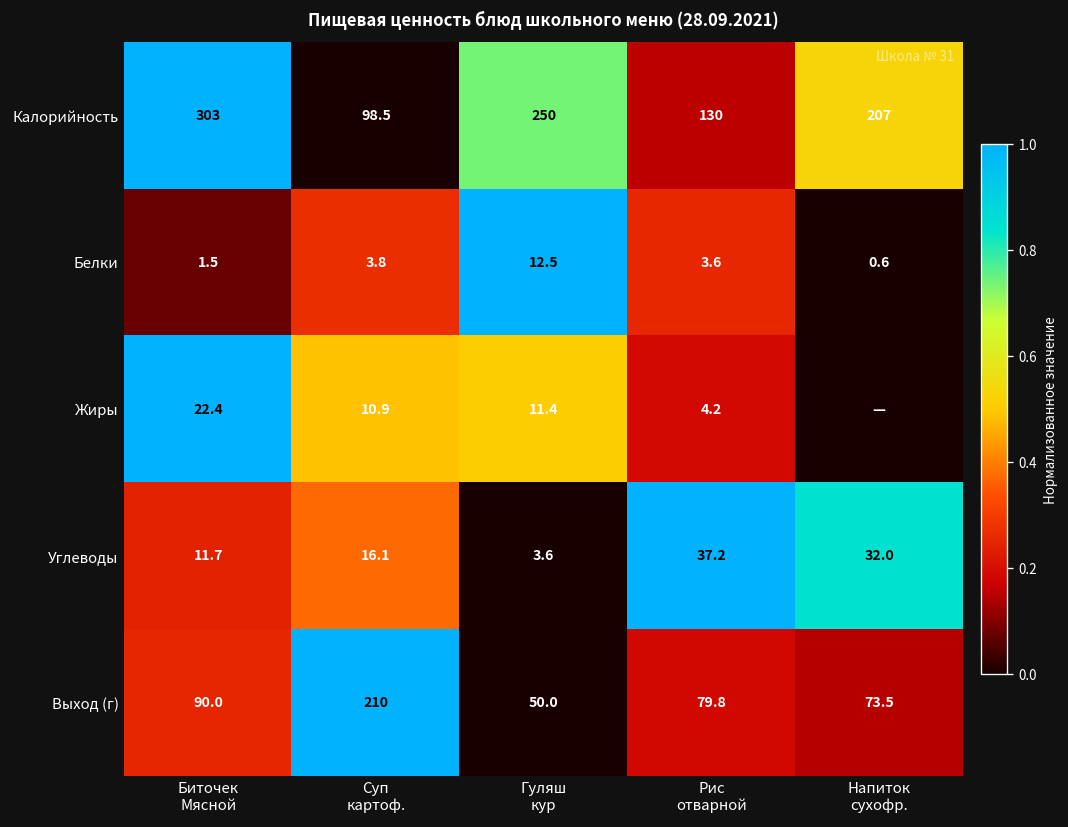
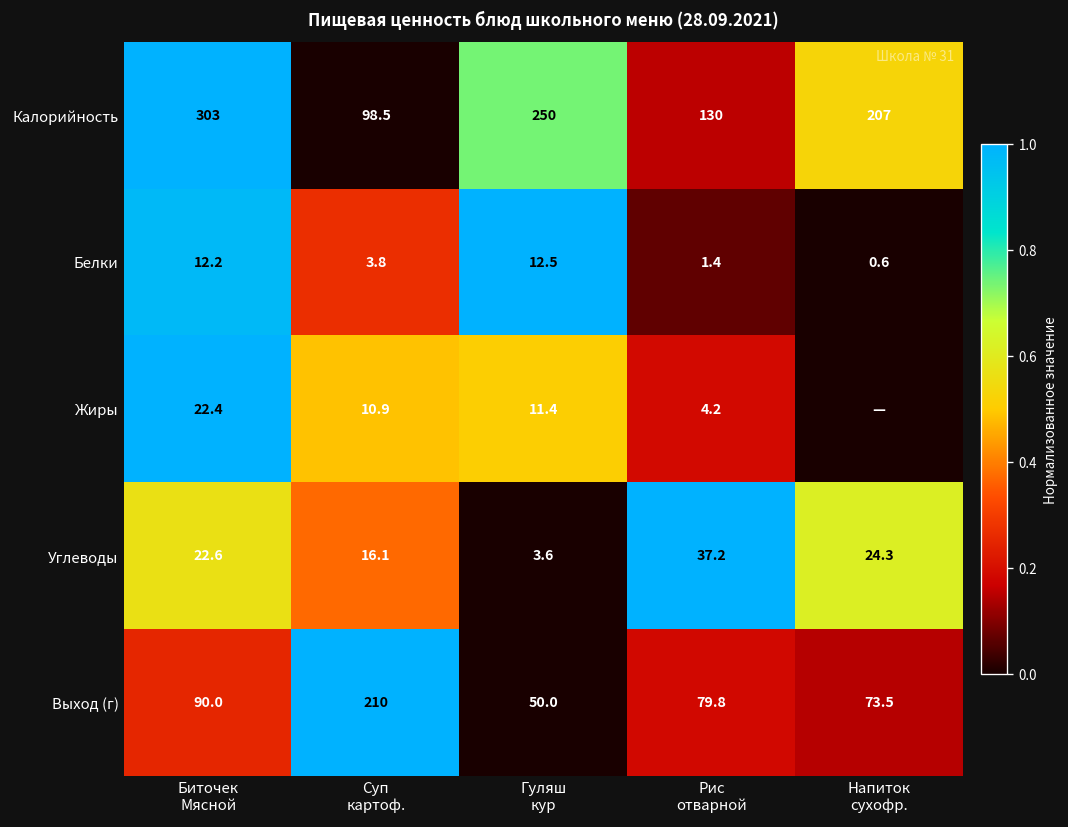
  {
    "Калорийность": {
      "Биточек Мясной": 303,
      "Суп картоф.": 98.5,
      "Гуляш кур": 250,
      "Рис отварной": 130
    },
    "Белки": {
-     "Биточек Мясной": 1.5,
+     "Биточек Мясной": 12.2,
      "Суп картоф.": 3.8,
      "Гуляш кур": 12.5,
-     "Рис отварной": 3.6,
+     "Рис отварной": 1.4,
      "Напиток сухофр.": 0.6
    },
    "Жиры": {
      "Биточек Мясной": 22.4,
      "Суп картоф.": 10.9,
      "Гуляш кур": 11.4,
      "Рис отварной": 4.2
    },
    "Углеводы": {
-     "Биточек Мясной": 11.7,
+     "Биточек Мясной": 22.6,
      "Суп картоф.": 16.1,
      "Гуляш кур": 3.6,
      "Рис отварной": 37.2,
-     "Напиток сухофр.": 32.0
+     "Напиток сухофр.": 24.3
    },
    "Выход (г)": {
      "Биточек Мясной": 90.0,
      "Суп картоф.": 210,
      "Гуляш кур": 50.0,
      "Рис отварной": 79.8,
      "Напиток сухофр.": 73.5
    }
  }
